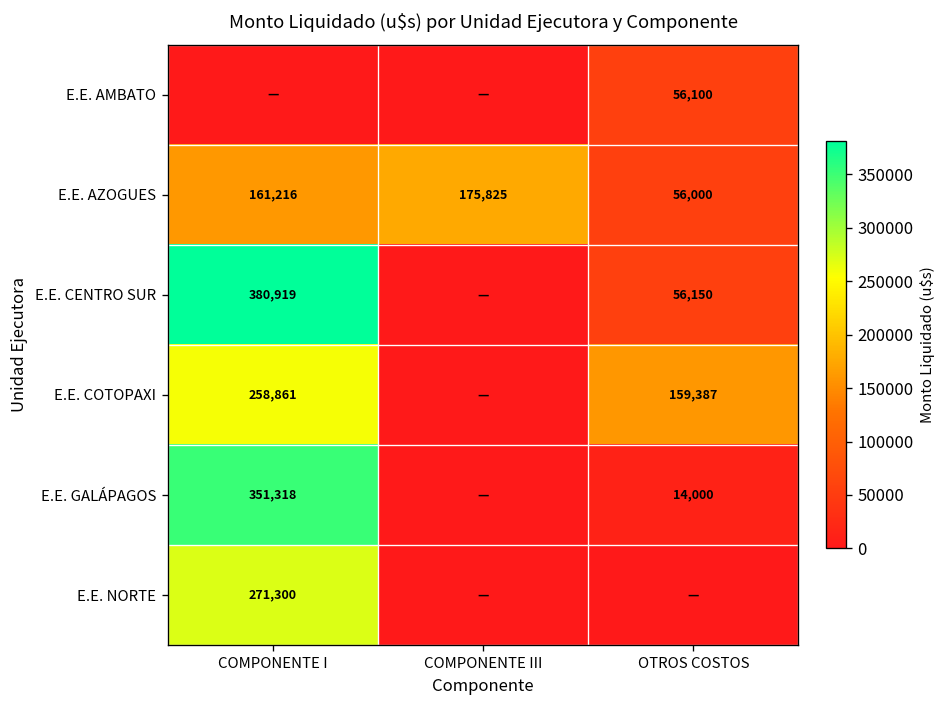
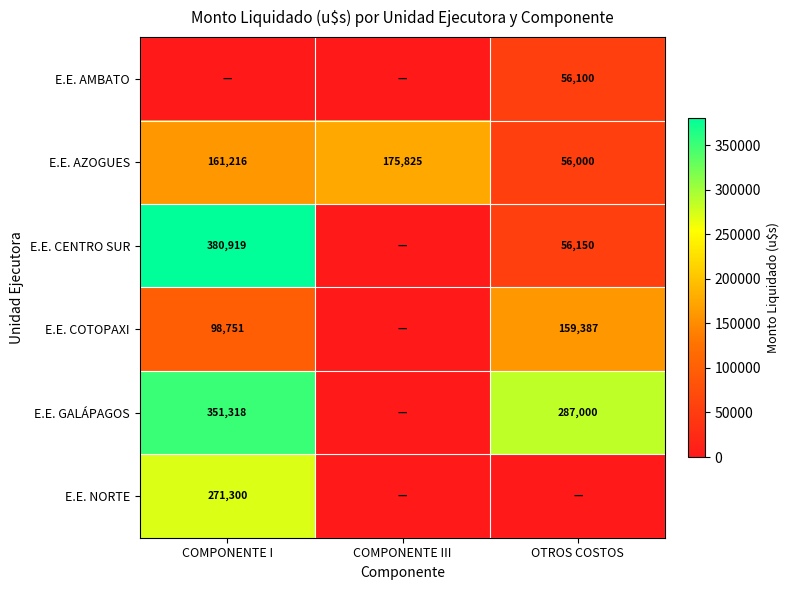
  {
    "E.E. AMBATO": {
      "OTROS COSTOS": "56,100"
    },
    "E.E. AZOGUES": {
      "COMPONENTE I": "161,216",
      "COMPONENTE III": "175,825",
      "OTROS COSTOS": "56,000"
    },
    "E.E. CENTRO SUR": {
      "COMPONENTE I": "380,919",
      "OTROS COSTOS": "56,150"
    },
    "E.E. COTOPAXI": {
-     "COMPONENTE I": "258,861",
+     "COMPONENTE I": "98,751",
      "OTROS COSTOS": "159,387"
    },
    "E.E. GALÁPAGOS": {
      "COMPONENTE I": "351,318",
-     "OTROS COSTOS": "14,000"
+     "OTROS COSTOS": "287,000"
    },
    "E.E. NORTE": {
      "COMPONENTE I": "271,300"
    }
  }
